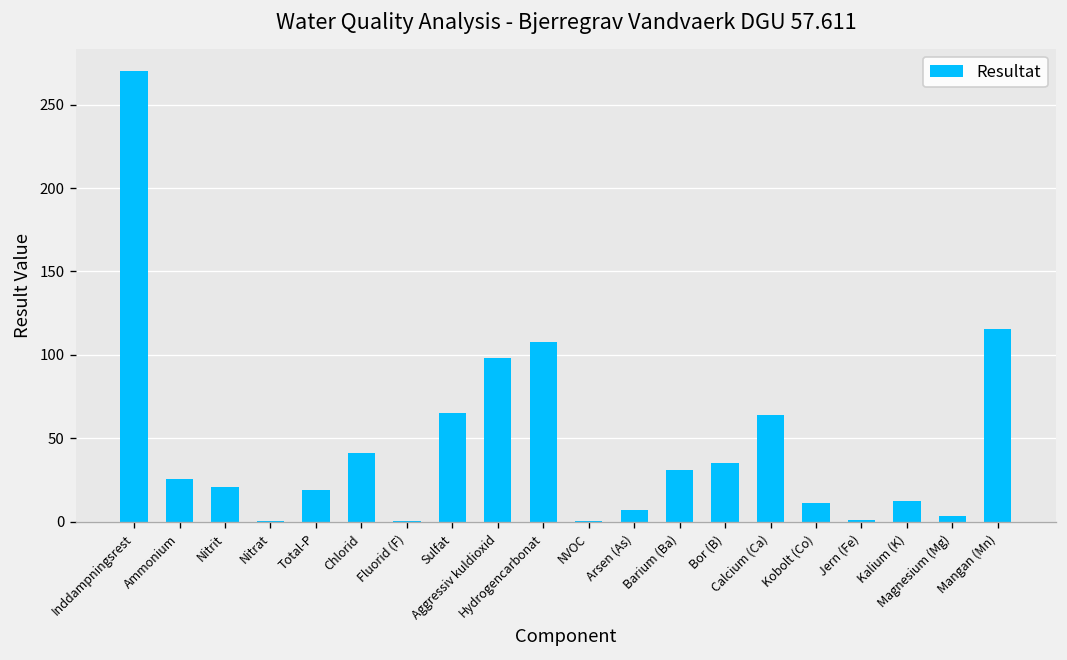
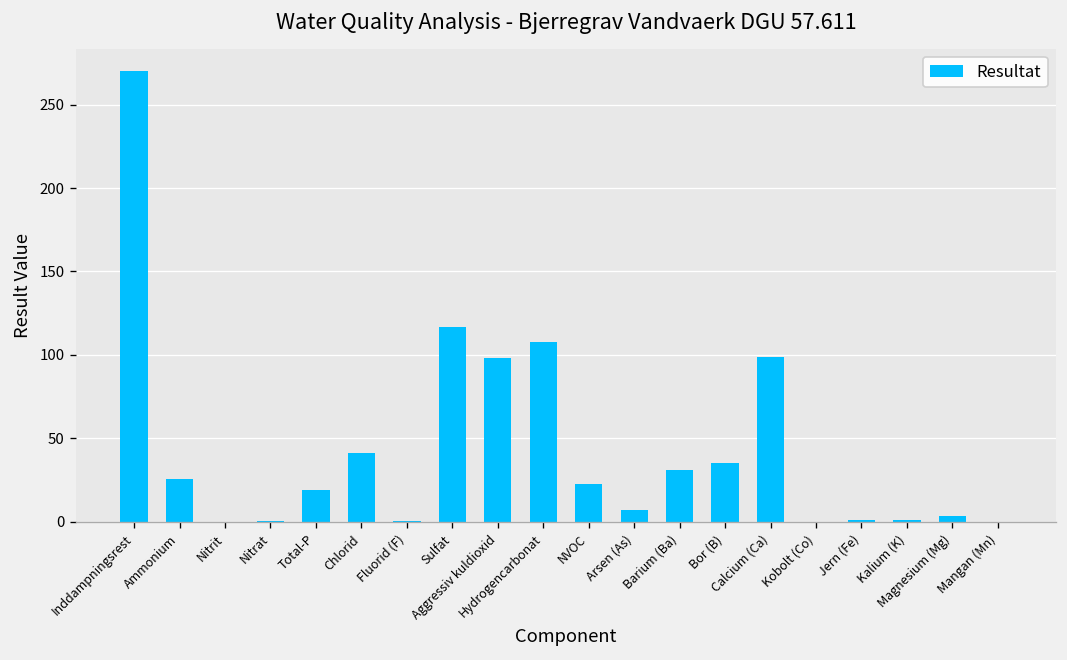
  {
    "Inddampningsrest": 270,
    "Ammonium": 26,
-   "Nitrit": 21,
+   "Nitrit": 0,
    "Total-P": 19,
    "Chlorid": 41,
-   "Sulfat": 65,
+   "Sulfat": 117,
    "Aggressiv kuldioxid": 98,
    "Hydrogencarbonat": 108,
-   "NVOC": 0,
+   "NVOC": 22,
    "Arsen (As)": 7,
    "Barium (Ba)": 31,
    "Bor (B)": 35,
-   "Calcium (Ca)": 64,
-   "Kobolt (Co)": 11,
-   "Kalium (K)": 12,
+   "Calcium (Ca)": 99,
+   "Kobolt (Co)": 0,
+   "Kalium (K)": 1,
    "Magnesium (Mg)": 3,
-   "Mangan (Mn)": 116
+   "Mangan (Mn)": 0
  }
